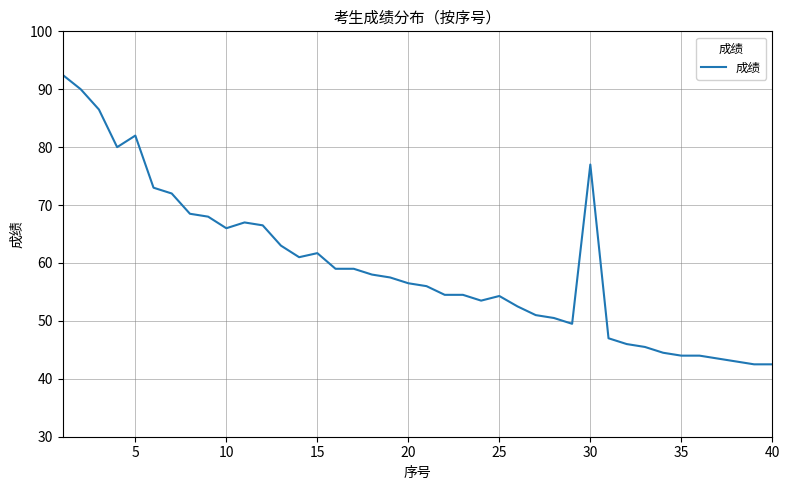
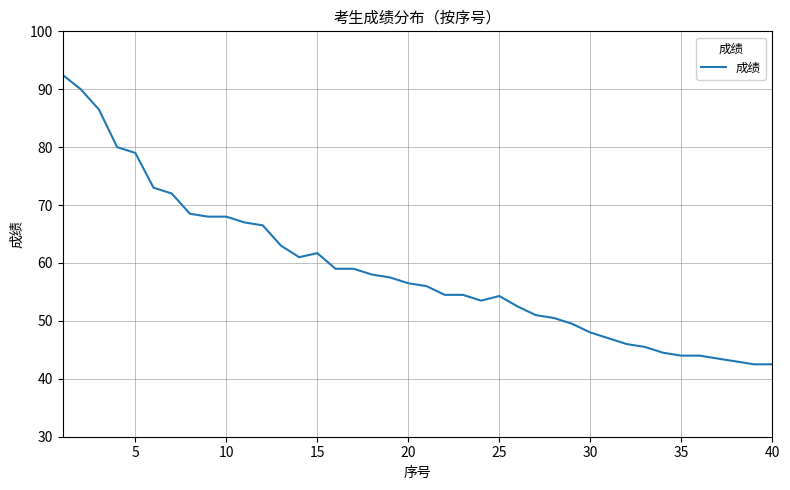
  {
-   "5": 82,
-   "10": 66,
+   "5": 79,
+   "10": 68,
    "15": 62,
    "20": 57,
    "25": 54,
-   "30": 77,
+   "30": 48,
    "35": 44,
    "40": 43
  }
